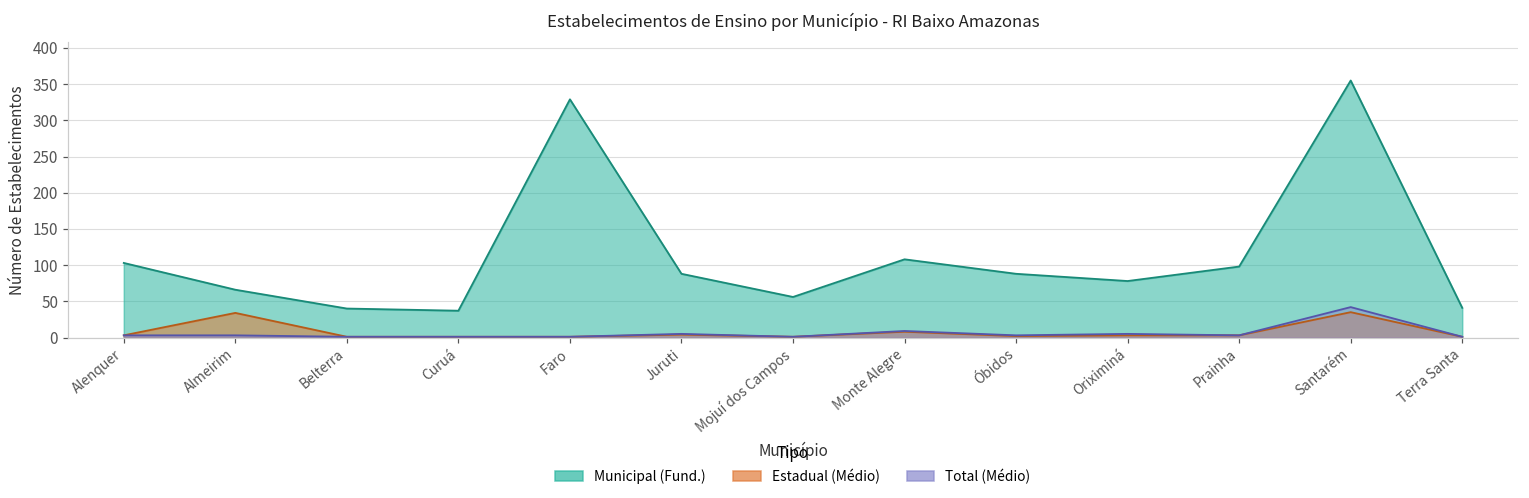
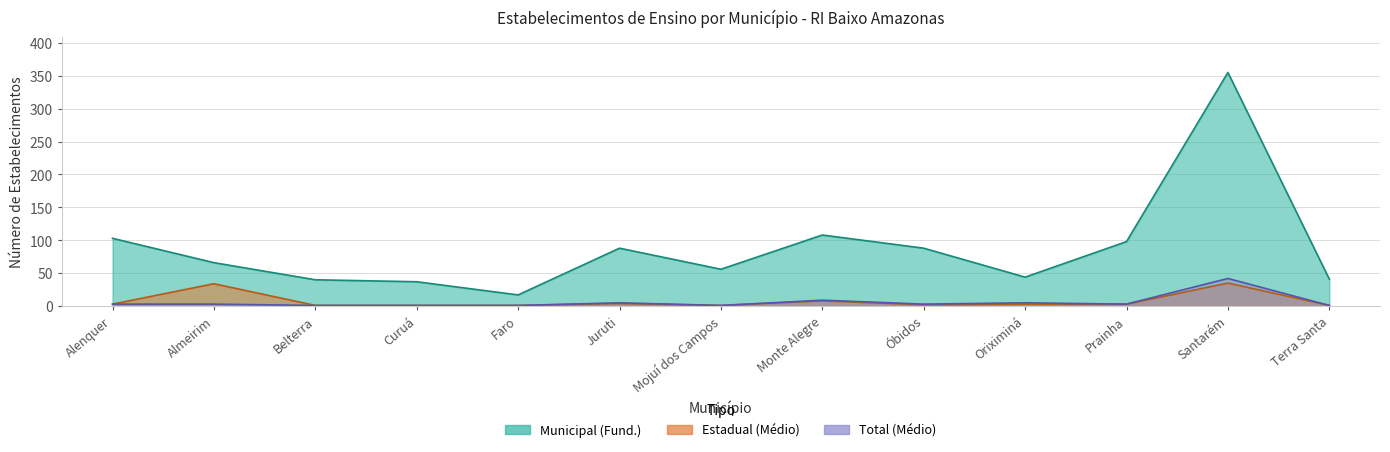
  {
    "Municipal (Fund.)": {
      "Alenquer": 100,
      "Almeirim": 70,
      "Belterra": 40,
      "Curuá": 40,
-     "Faro": 330,
+     "Faro": 20,
      "Juruti": 90,
      "Mojuí dos Campos": 60,
      "Monte Alegre": 110,
      "Óbidos": 90,
-     "Oriximiná": 80,
+     "Oriximiná": 40,
      "Prainha": 100,
      "Santarém": 360,
      "Terra Santa": 40
    },
    "Estadual (Médio)": {
      "Almeirim": 30,
      "Santarém": 40
    },
    "Total (Médio)": {
      "Almeirim": 0,
      "Santarém": 40
    }
  }
